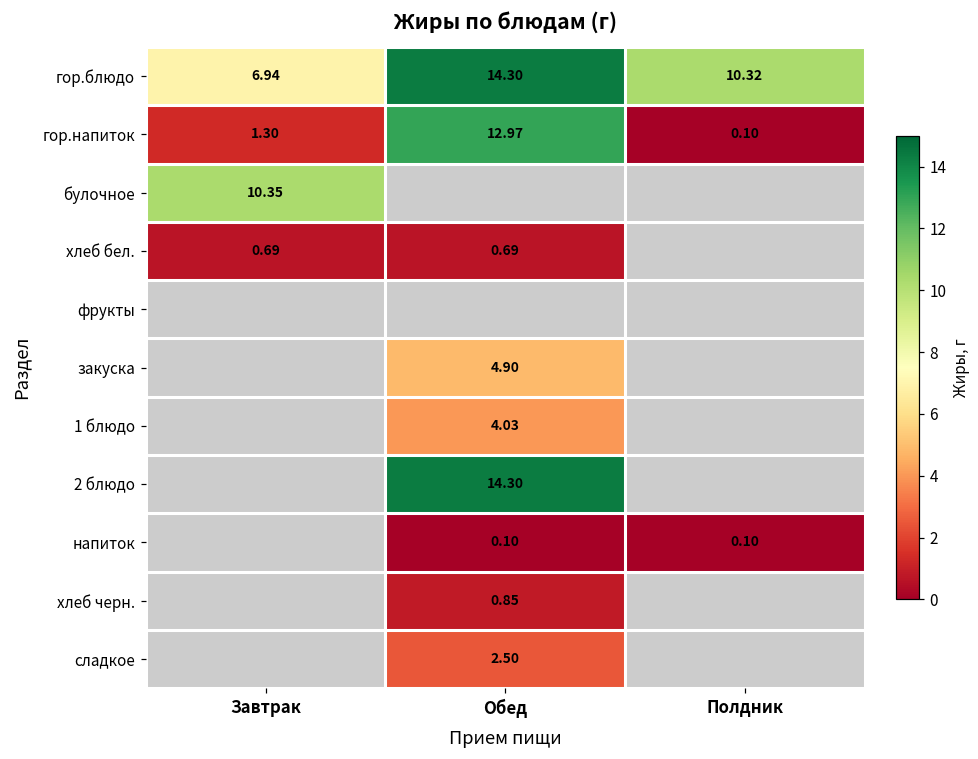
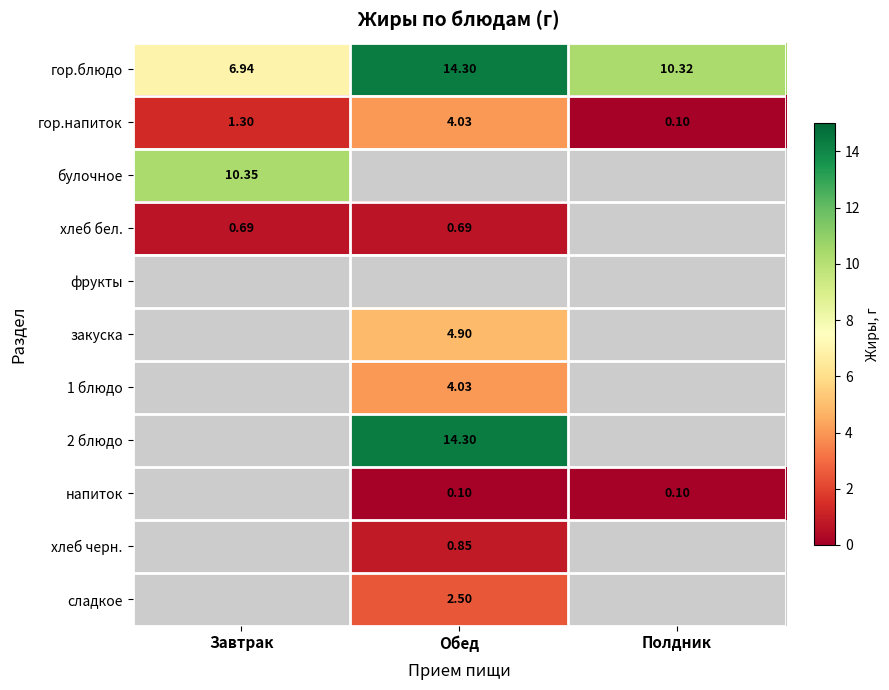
  {
    "гор.блюдо": {
      "Завтрак": 6.94,
      "Обед": 14.30,
      "Полдник": 10.32
    },
    "гор.напиток": {
      "Завтрак": 1.30,
-     "Обед": 12.97,
+     "Обед": 4.03,
      "Полдник": 0.10
    },
    "булочное": {
      "Завтрак": 10.35
    },
    "хлеб бел.": {
      "Завтрак": 0.69,
      "Обед": 0.69
    },
    "закуска": {
      "Обед": 4.90
    },
    "1 блюдо": {
      "Обед": 4.03
    },
    "2 блюдо": {
      "Обед": 14.30
    },
    "напиток": {
      "Обед": 0.10,
      "Полдник": 0.10
    },
    "хлеб черн.": {
      "Обед": 0.85
    },
    "сладкое": {
      "Обед": 2.50
    }
  }
